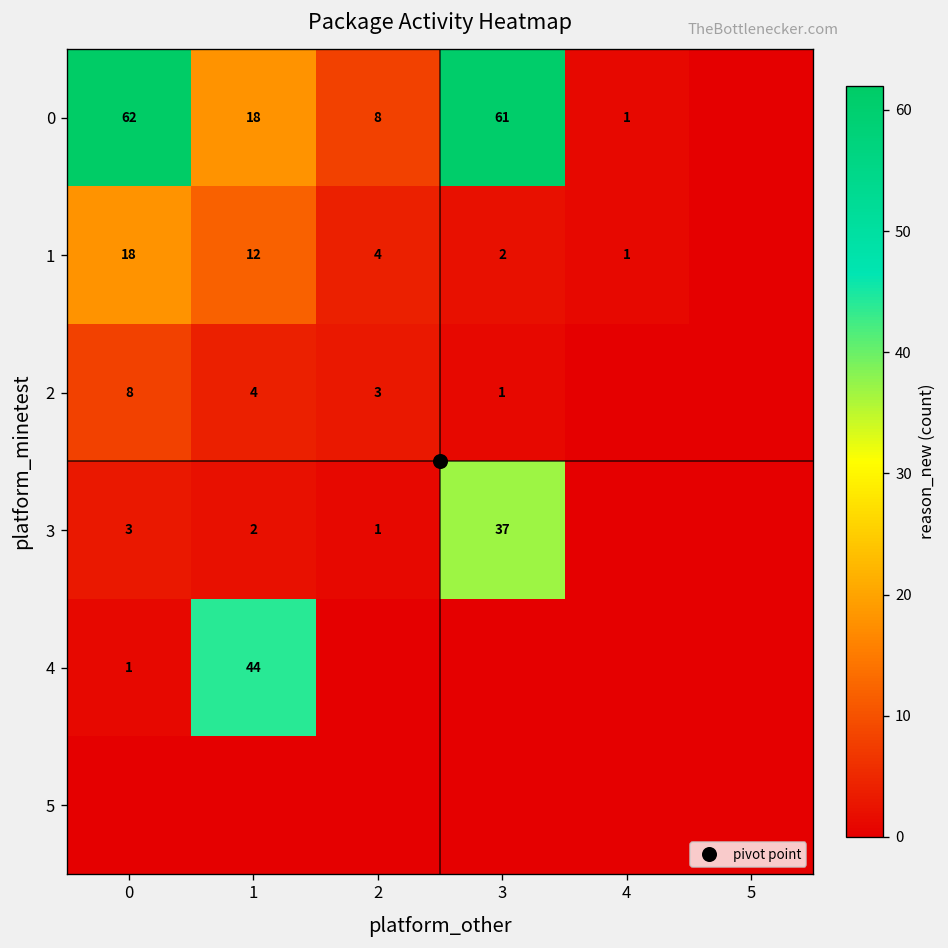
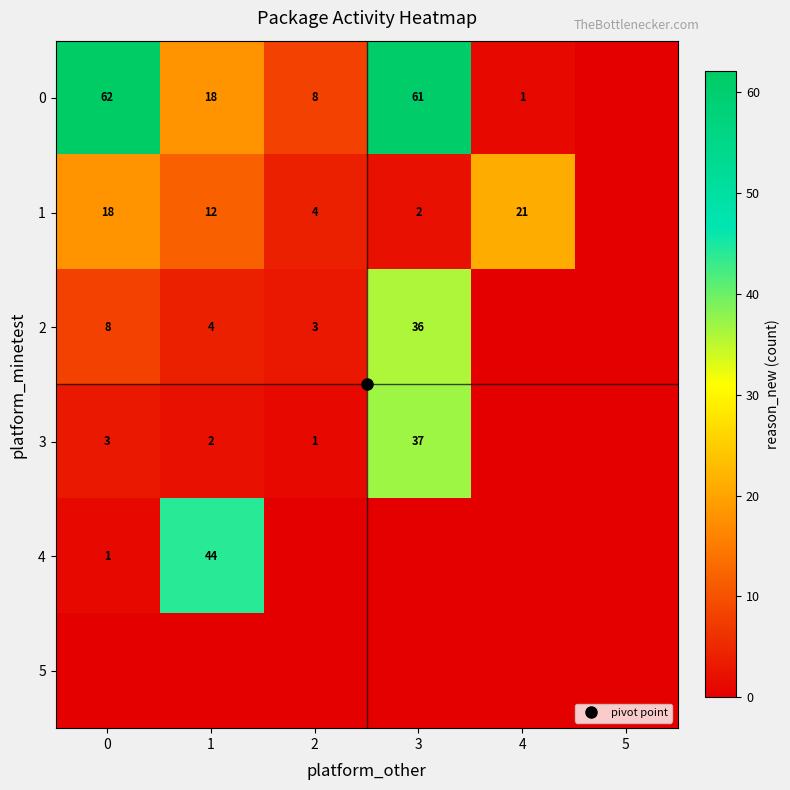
  {
    "0": {
      "0": 62,
      "1": 18,
      "2": 8,
      "3": 61,
      "4": 1
    },
    "1": {
      "0": 18,
      "1": 12,
      "2": 4,
      "3": 2,
-     "4": 1
+     "4": 21
    },
    "2": {
      "0": 8,
      "1": 4,
      "2": 3,
-     "3": 1
+     "3": 36
    },
    "3": {
      "0": 3,
      "1": 2,
      "2": 1,
      "3": 37
    },
    "4": {
      "0": 1,
      "1": 44
    }
  }
